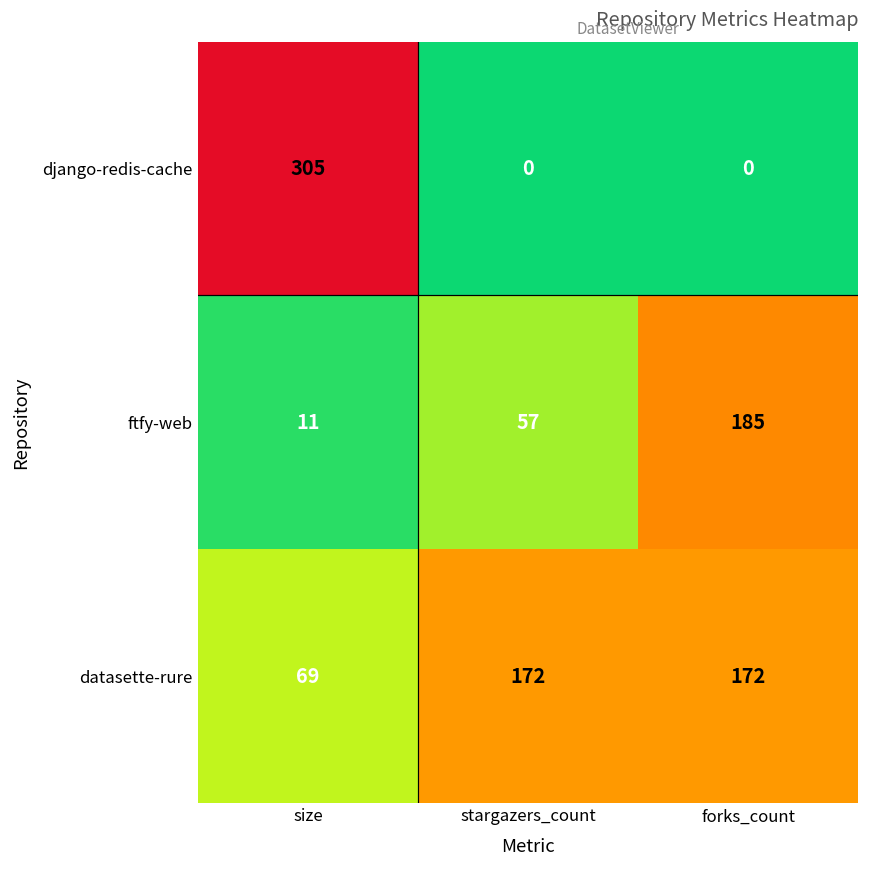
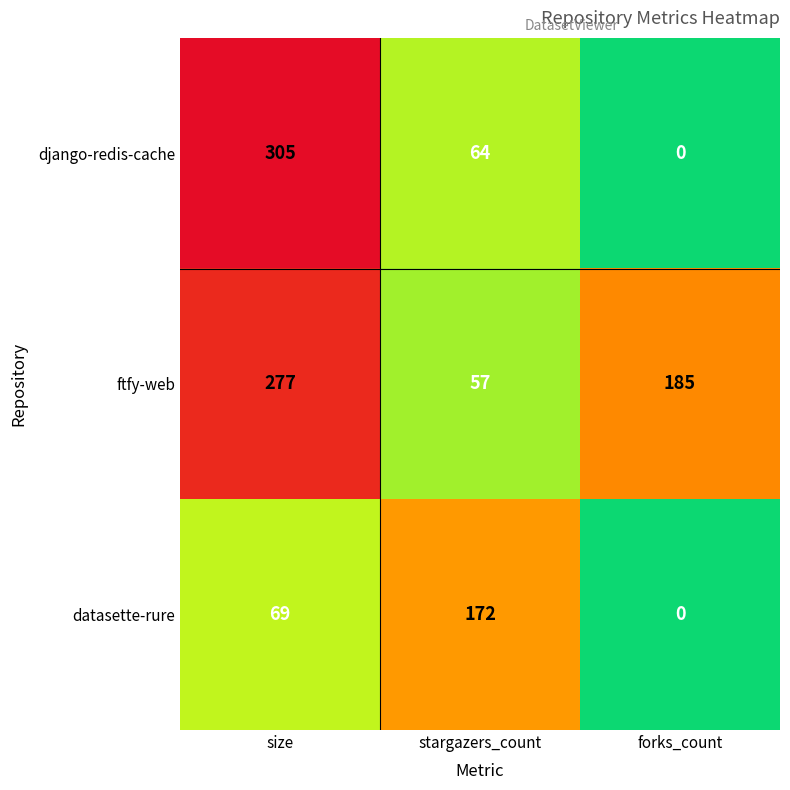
  {
    "django-redis-cache": {
      "size": 305,
-     "stargazers_count": 0,
+     "stargazers_count": 64,
      "forks_count": 0
    },
    "ftfy-web": {
-     "size": 11,
+     "size": 277,
      "stargazers_count": 57,
      "forks_count": 185
    },
    "datasette-rure": {
      "size": 69,
      "stargazers_count": 172,
-     "forks_count": 172
+     "forks_count": 0
    }
  }
